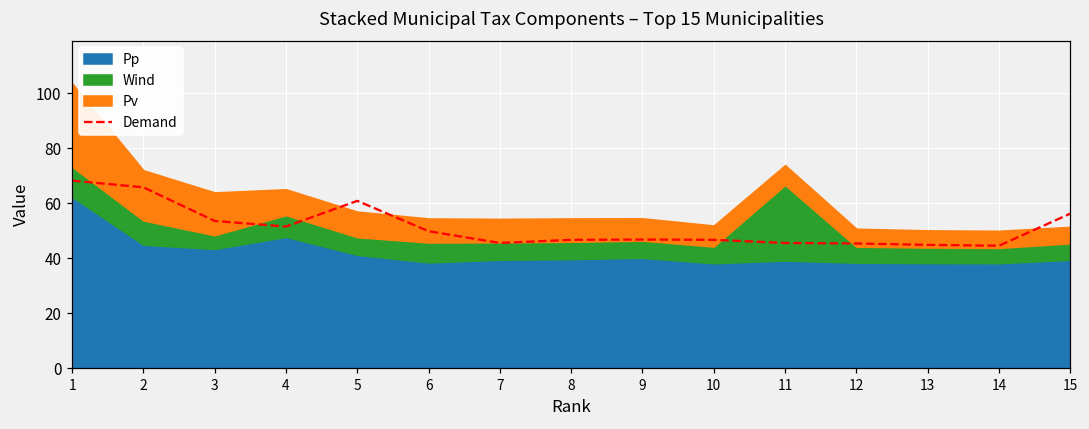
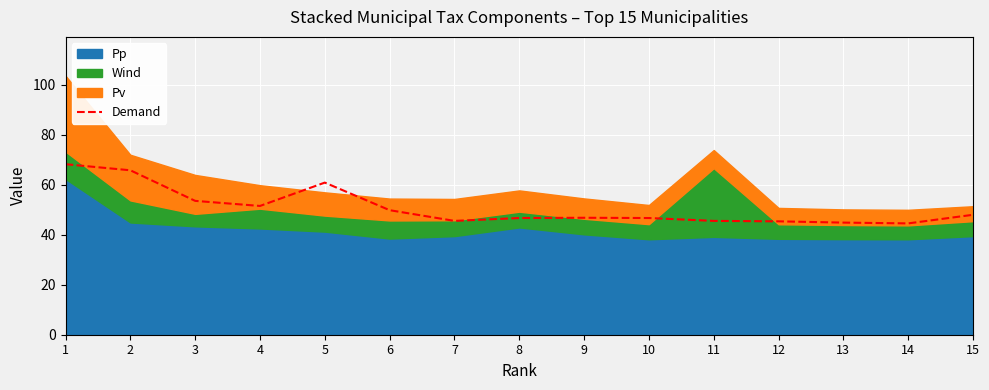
  {
    "Demand": {
      "1": 68,
      "2": 66,
      "3": 54,
      "4": 52,
      "5": 61,
      "6": 50,
      "10": 47,
      "11": 46,
      "12": 45,
-     "15": 56
+     "15": 48
    },
    "Pp": {
-     "4": 48,
-     "8": 40
+     "4": 43,
+     "8": 43
    },
    "Pv": {
      "1": 30,
      "2": 18,
      "3": 16,
      "4": 9,
      "5": 9,
      "6": 9,
      "7": 9,
      "8": 9,
      "9": 8,
      "10": 8,
      "11": 7,
      "12": 7,
      "13": 6,
      "14": 6,
      "15": 6
    }
  }
